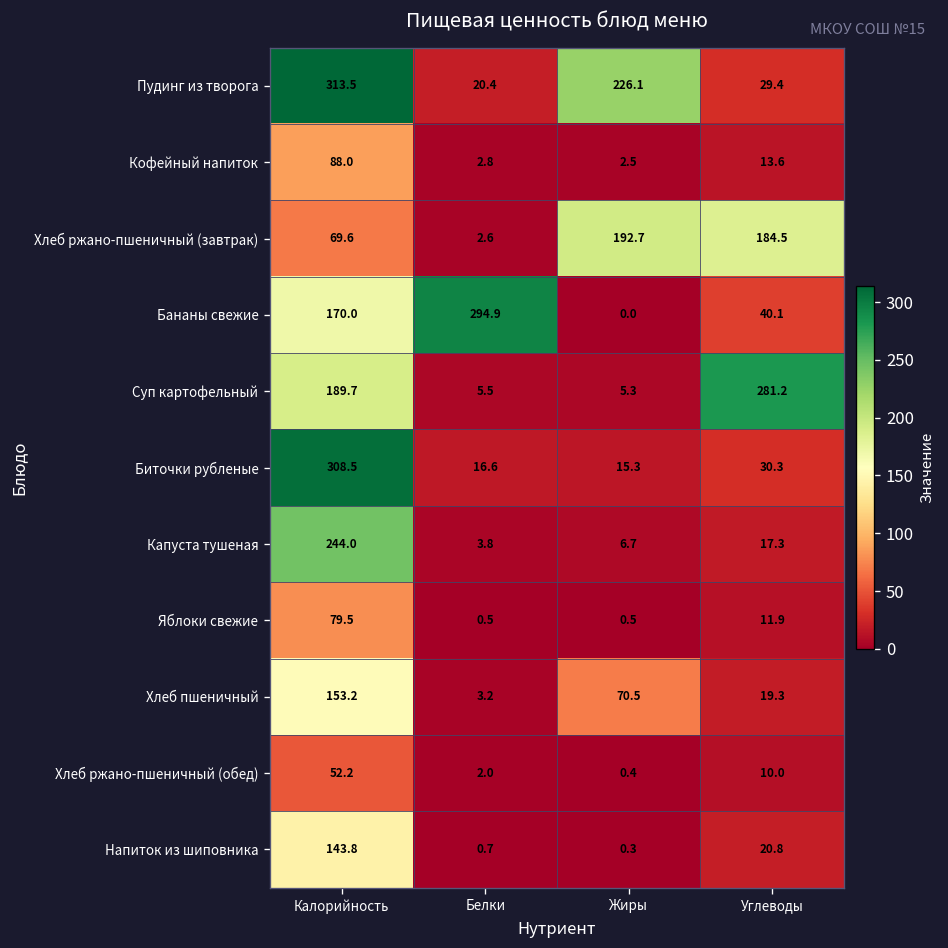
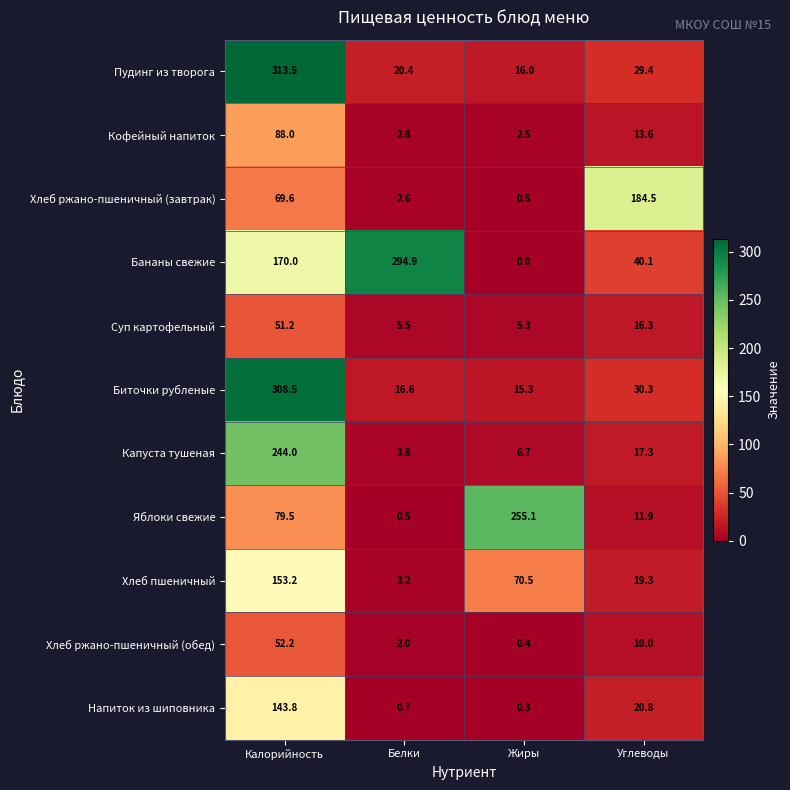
  {
    "Пудинг из творога": {
      "Калорийность": 313.5,
      "Белки": 20.4,
-     "Жиры": 226.1,
+     "Жиры": 16.0,
      "Углеводы": 29.4
    },
    "Кофейный напиток": {
      "Калорийность": 88.0,
      "Белки": 2.8,
      "Жиры": 2.5,
      "Углеводы": 13.6
    },
    "Хлеб ржано-пшеничный (завтрак)": {
      "Калорийность": 69.6,
      "Белки": 2.6,
-     "Жиры": 192.7,
+     "Жиры": 0.5,
      "Углеводы": 184.5
    },
    "Бананы свежие": {
      "Калорийность": 170.0,
      "Белки": 294.9,
      "Жиры": 0.0,
      "Углеводы": 40.1
    },
    "Суп картофельный": {
-     "Калорийность": 189.7,
+     "Калорийность": 51.2,
      "Белки": 5.5,
      "Жиры": 5.3,
-     "Углеводы": 281.2
+     "Углеводы": 16.3
    },
    "Биточки рубленые": {
      "Калорийность": 308.5,
      "Белки": 16.6,
      "Жиры": 15.3,
      "Углеводы": 30.3
    },
    "Капуста тушеная": {
      "Калорийность": 244.0,
      "Белки": 3.8,
      "Жиры": 6.7,
      "Углеводы": 17.3
    },
    "Яблоки свежие": {
      "Калорийность": 79.5,
      "Белки": 0.5,
-     "Жиры": 0.5,
+     "Жиры": 255.1,
      "Углеводы": 11.9
    },
    "Хлеб пшеничный": {
      "Калорийность": 153.2,
      "Белки": 3.2,
      "Жиры": 70.5,
      "Углеводы": 19.3
    },
    "Хлеб ржано-пшеничный (обед)": {
      "Калорийность": 52.2,
      "Белки": 2.0,
      "Жиры": 0.4,
      "Углеводы": 10.0
    },
    "Напиток из шиповника": {
      "Калорийность": 143.8,
      "Белки": 0.7,
      "Жиры": 0.3,
      "Углеводы": 20.8
    }
  }
